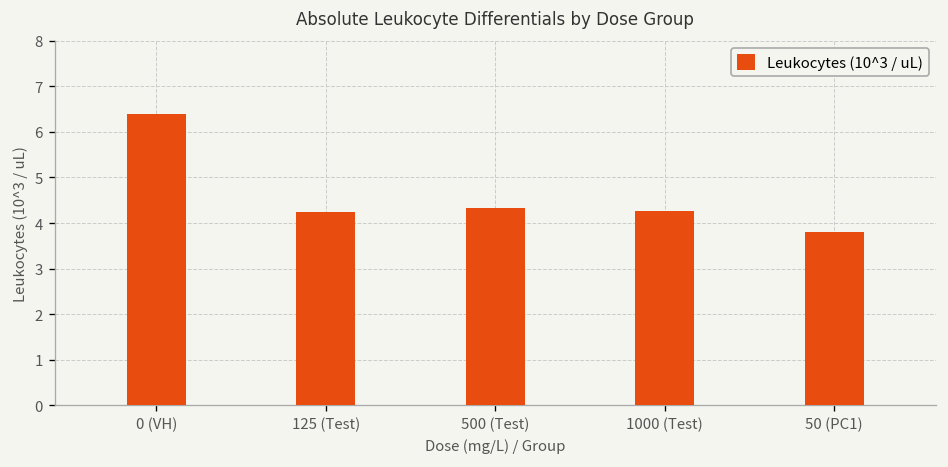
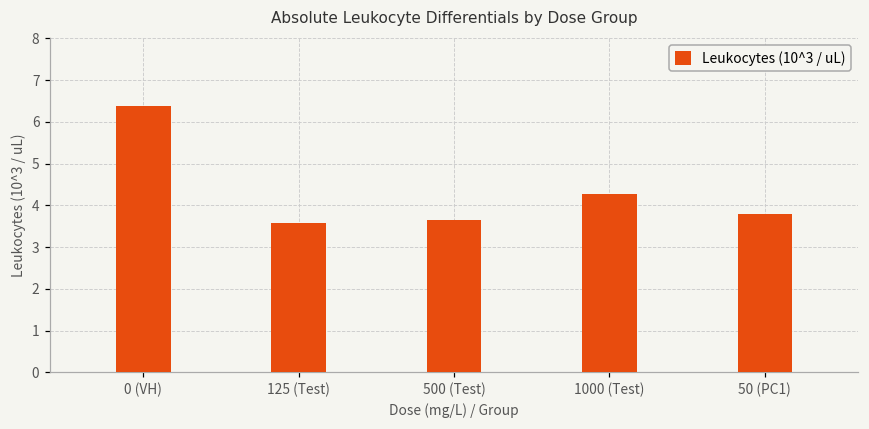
  {
    "0 (VH)": 6.4,
-   "125 (Test)": 4.3,
-   "500 (Test)": 4.3,
+   "125 (Test)": 3.6,
+   "500 (Test)": 3.6,
    "1000 (Test)": 4.3,
    "50 (PC1)": 3.8
  }
